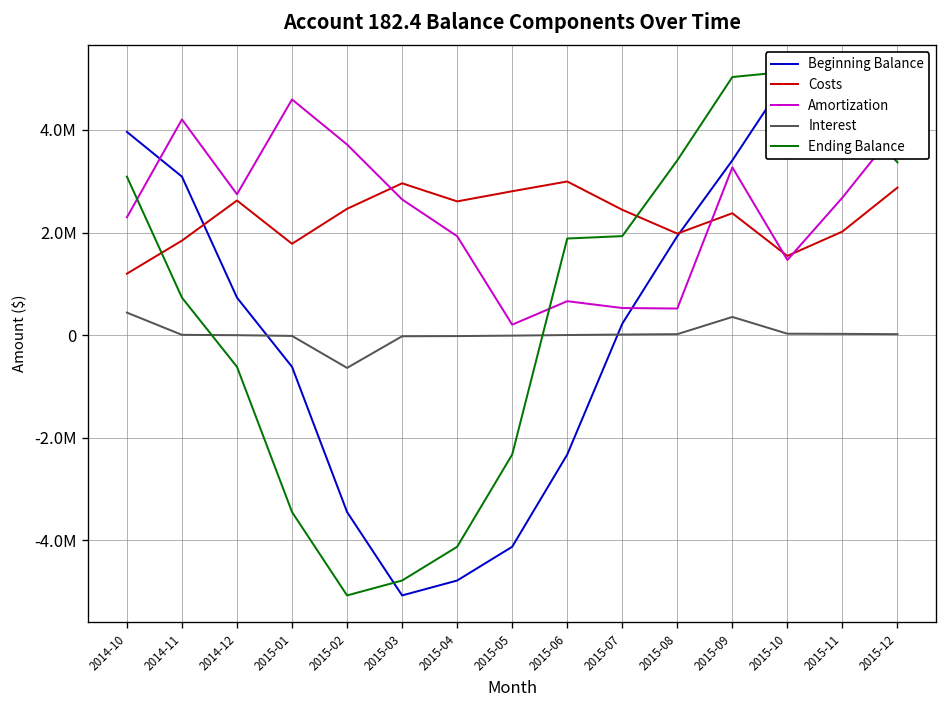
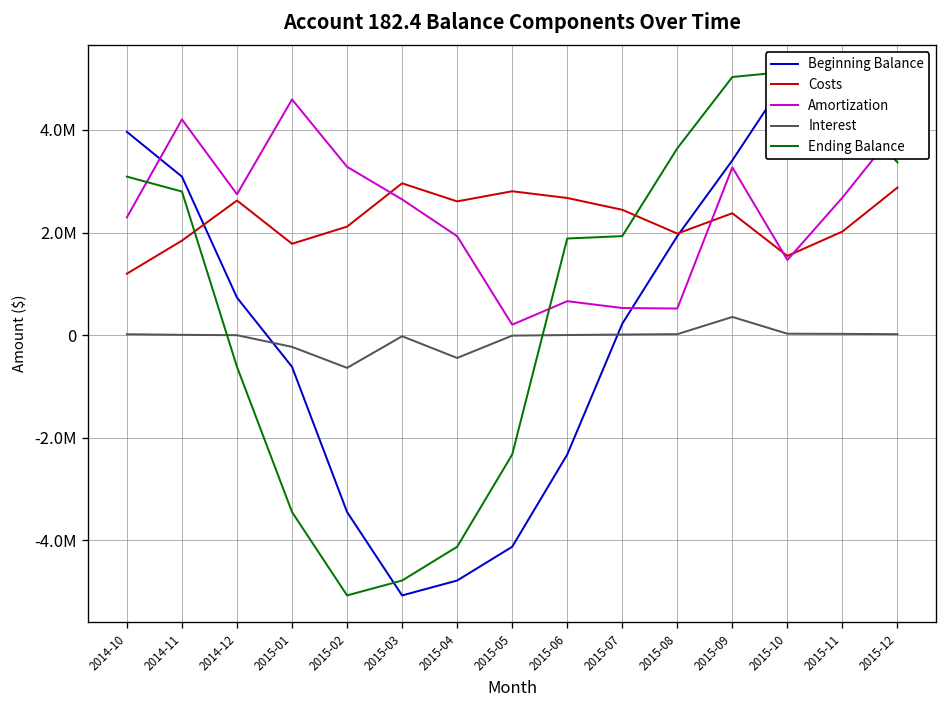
  {
    "Beginning Balance": {
      "2014-10": 4000000,
      "2014-11": 3100000,
      "2014-12": 700000,
      "2015-01": -600000,
      "2015-02": -3500000,
      "2015-03": -5100000,
      "2015-04": -4800000,
      "2015-05": -4100000,
      "2015-06": -2300000,
      "2015-07": 200000,
      "2015-09": 3400000
    },
    "Costs": {
      "2014-10": 1200000,
      "2014-11": 1800000,
      "2014-12": 2600000,
      "2015-01": 1800000,
-     "2015-02": 2500000,
+     "2015-02": 2100000,
      "2015-03": 3000000,
      "2015-04": 2600000,
      "2015-05": 2800000,
-     "2015-06": 3000000,
+     "2015-06": 2700000,
      "2015-07": 2400000,
      "2015-09": 2400000,
      "2015-10": 1500000,
      "2015-11": 2000000,
      "2015-12": 2900000
    },
    "Amortization": {
      "2014-10": 2300000,
      "2014-11": 4200000,
      "2014-12": 2700000,
      "2015-01": 4600000,
-     "2015-02": 3700000,
+     "2015-02": 3300000,
      "2015-03": 2600000,
      "2015-04": 1900000,
      "2015-05": 200000,
      "2015-06": 700000,
      "2015-07": 500000,
      "2015-08": 500000,
      "2015-09": 3300000,
      "2015-10": 1500000,
      "2015-11": 2700000
    },
    "Interest": {
-     "2014-10": 400000,
+     "2014-10": 0,
      "2014-11": 0,
      "2014-12": 0,
-     "2015-01": 0,
+     "2015-01": -200000,
      "2015-02": -600000,
      "2015-03": 0,
-     "2015-04": 0,
+     "2015-04": -400000,
      "2015-05": 0,
      "2015-06": 0,
      "2015-07": 0,
      "2015-08": 0,
      "2015-09": 400000,
      "2015-10": 0,
      "2015-11": 0,
      "2015-12": 0
    },
    "Ending Balance": {
      "2014-10": 3100000,
-     "2014-11": 700000,
+     "2014-11": 2800000,
      "2014-12": -600000,
      "2015-01": -3500000,
      "2015-02": -5100000,
      "2015-03": -4800000,
      "2015-04": -4100000,
      "2015-05": -2300000,
      "2015-06": 1900000,
      "2015-07": 1900000,
-     "2015-08": 3400000,
+     "2015-08": 3600000,
      "2015-09": 5000000,
      "2015-12": 3400000
    }
  }
